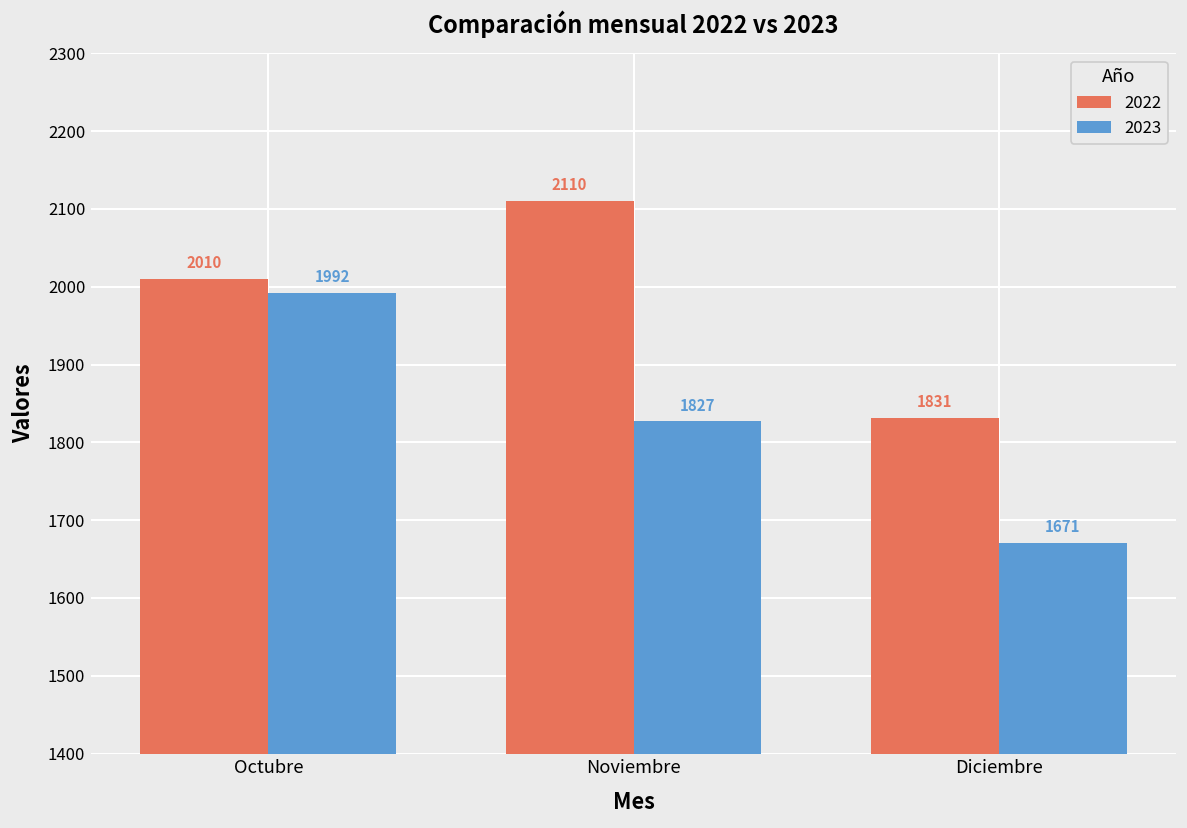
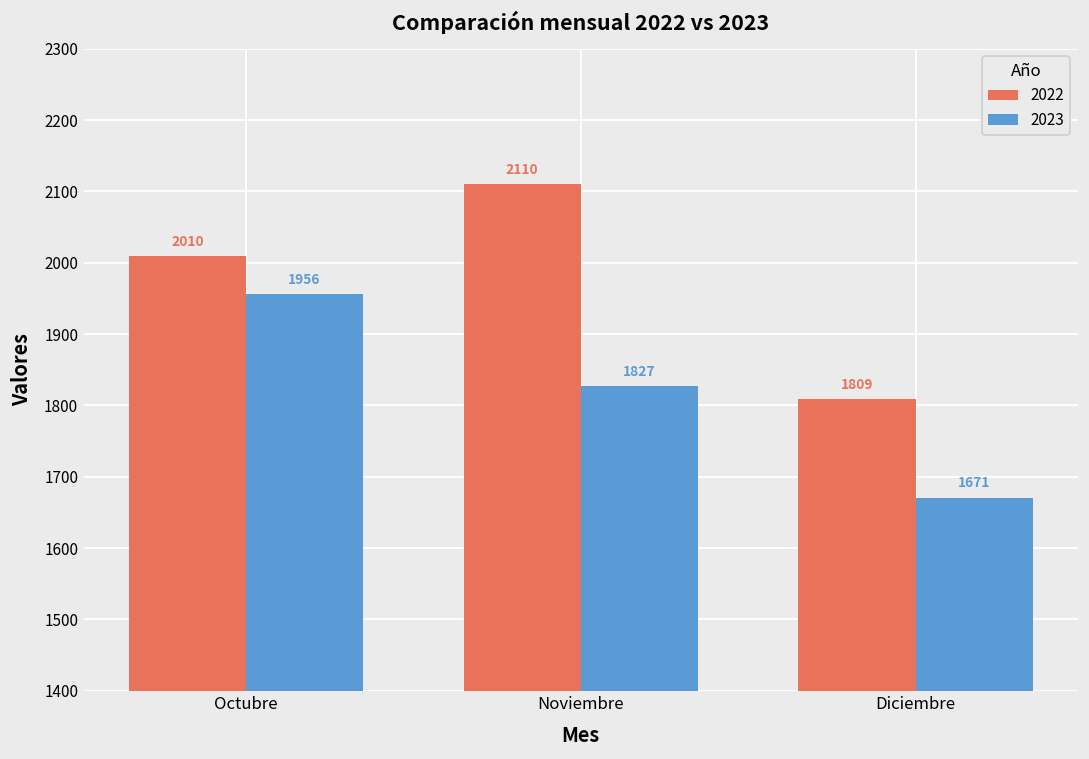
  {
    "2022": {
      "Octubre": 2010,
      "Noviembre": 2110,
-     "Diciembre": 1831
+     "Diciembre": 1809
    },
    "2023": {
-     "Octubre": 1992,
+     "Octubre": 1956,
      "Noviembre": 1827,
      "Diciembre": 1671
    }
  }
